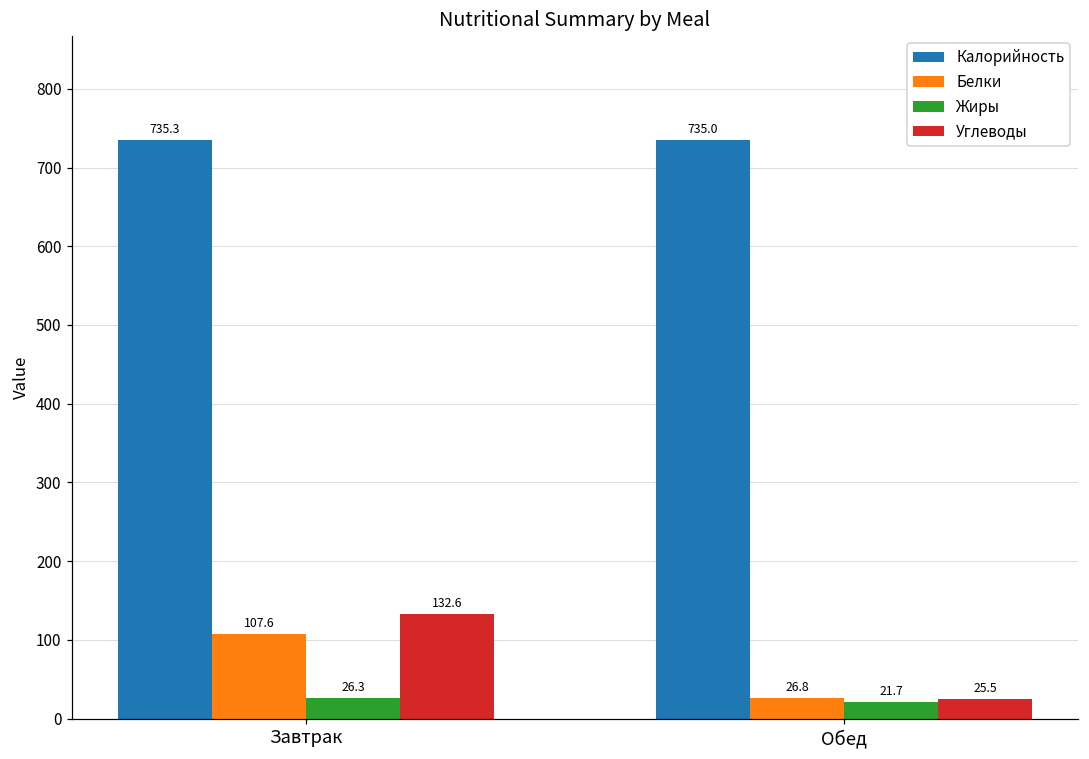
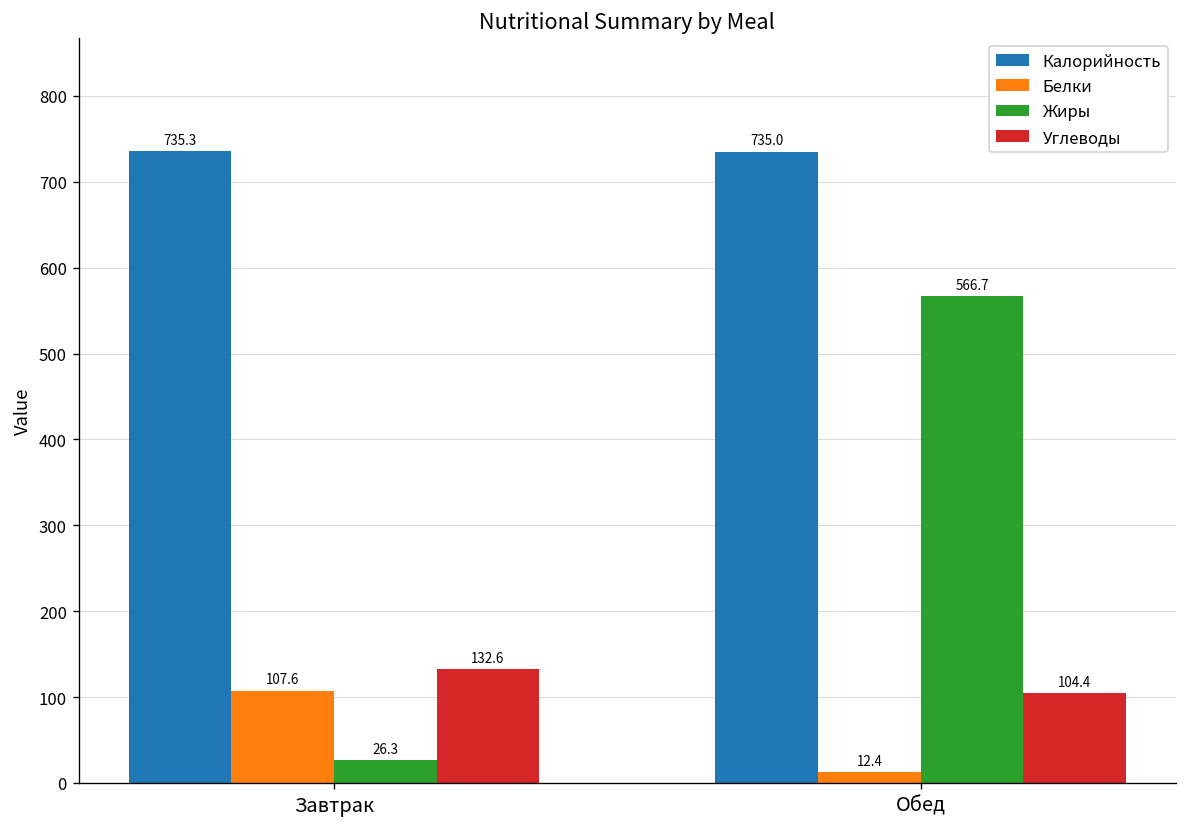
  {
    "Калорийность": {
      "Завтрак": 735.3,
      "Обед": 735.0
    },
    "Белки": {
      "Завтрак": 107.6,
-     "Обед": 26.8
+     "Обед": 12.4
    },
    "Жиры": {
      "Завтрак": 26.3,
-     "Обед": 21.7
+     "Обед": 566.7
    },
    "Углеводы": {
      "Завтрак": 132.6,
-     "Обед": 25.5
+     "Обед": 104.4
    }
  }
